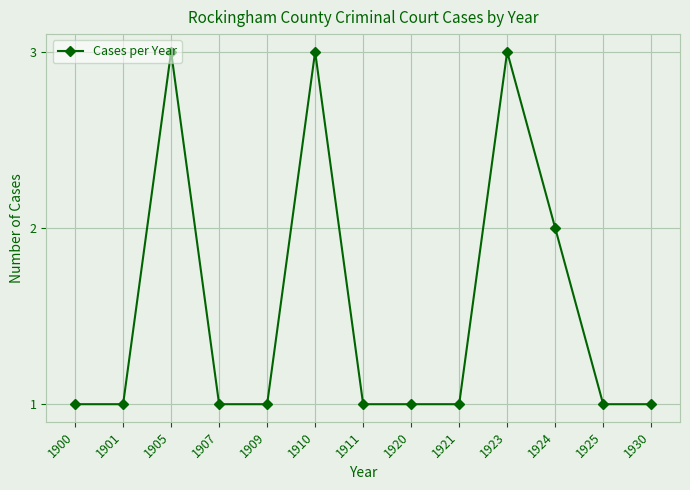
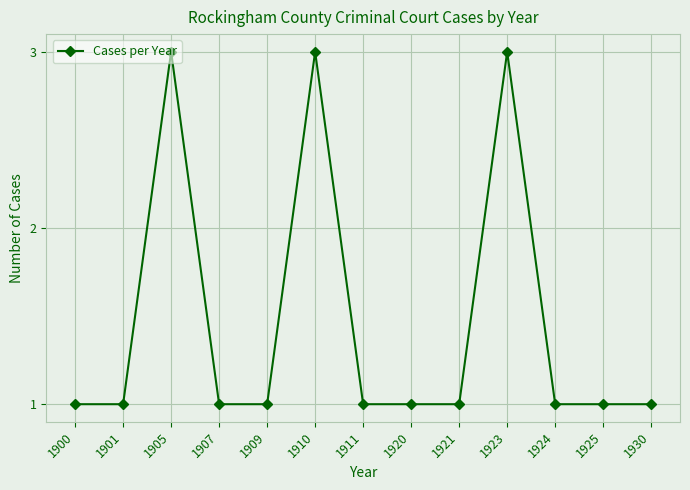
  {
    "1900": 1,
    "1901": 1,
    "1907": 1,
    "1909": 1,
    "1910": 3,
    "1911": 1,
    "1920": 1,
    "1921": 1,
    "1923": 3,
-   "1924": 2,
+   "1924": 1,
    "1925": 1,
    "1930": 1
  }
